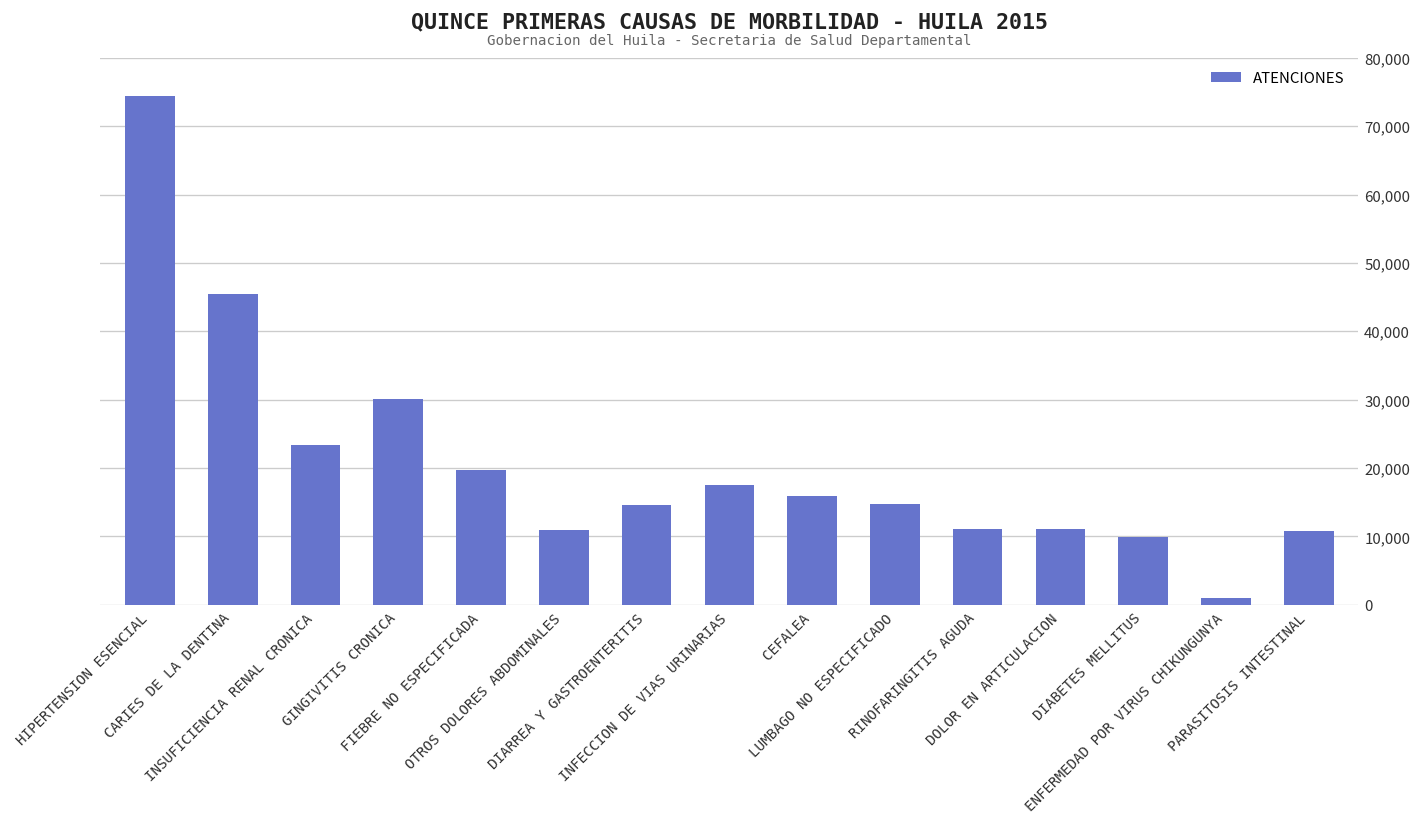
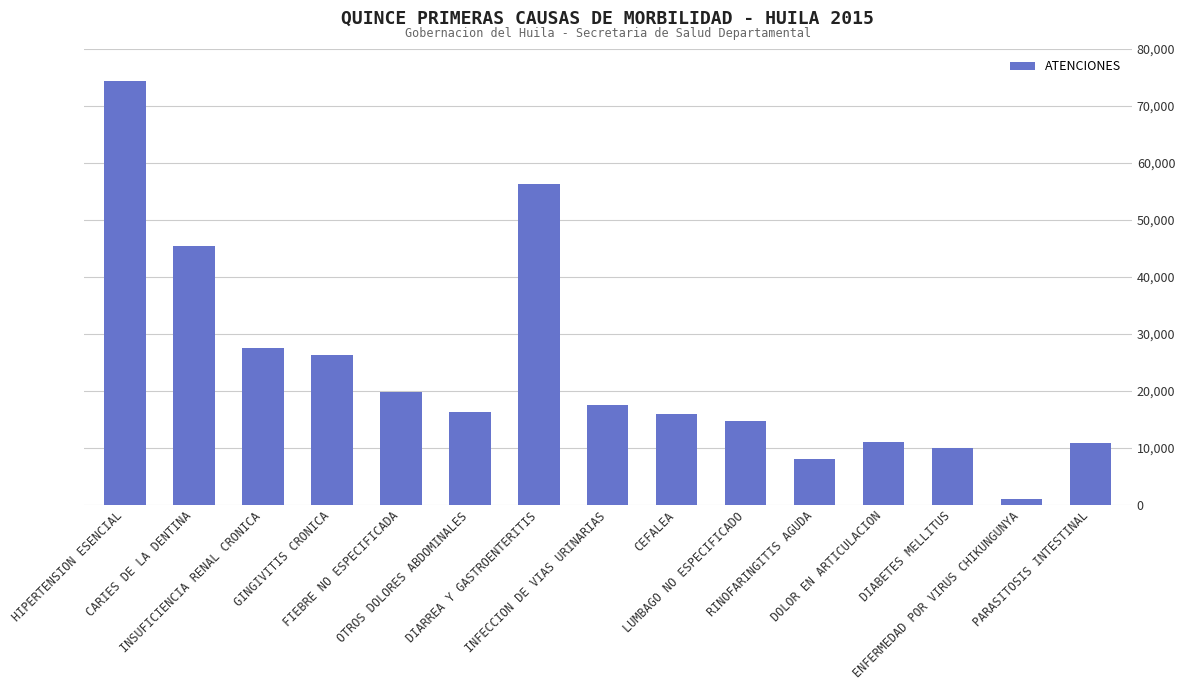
  {
    "HIPERTENSION ESENCIAL": "74,000",
    "CARIES DE LA DENTINA": "45,000",
-   "INSUFICIENCIA RENAL CRONICA": "23,000",
-   "GINGIVITIS CRONICA": "30,000",
+   "INSUFICIENCIA RENAL CRONICA": "27,000",
+   "GINGIVITIS CRONICA": "26,000",
    "FIEBRE NO ESPECIFICADA": "20,000",
-   "OTROS DOLORES ABDOMINALES": "11,000",
-   "DIARREA Y GASTROENTERITIS": "15,000",
+   "OTROS DOLORES ABDOMINALES": "16,000",
+   "DIARREA Y GASTROENTERITIS": "56,000",
    "INFECCION DE VIAS URINARIAS": "18,000",
    "CEFALEA": "16,000",
    "LUMBAGO NO ESPECIFICADO": "15,000",
-   "RINOFARINGITIS AGUDA": "11,000",
+   "RINOFARINGITIS AGUDA": "8,000",
    "DOLOR EN ARTICULACION": "11,000",
    "DIABETES MELLITUS": "10,000",
    "ENFERMEDAD POR VIRUS CHIKUNGUNYA": "1,000",
    "PARASITOSIS INTESTINAL": "11,000"
  }
